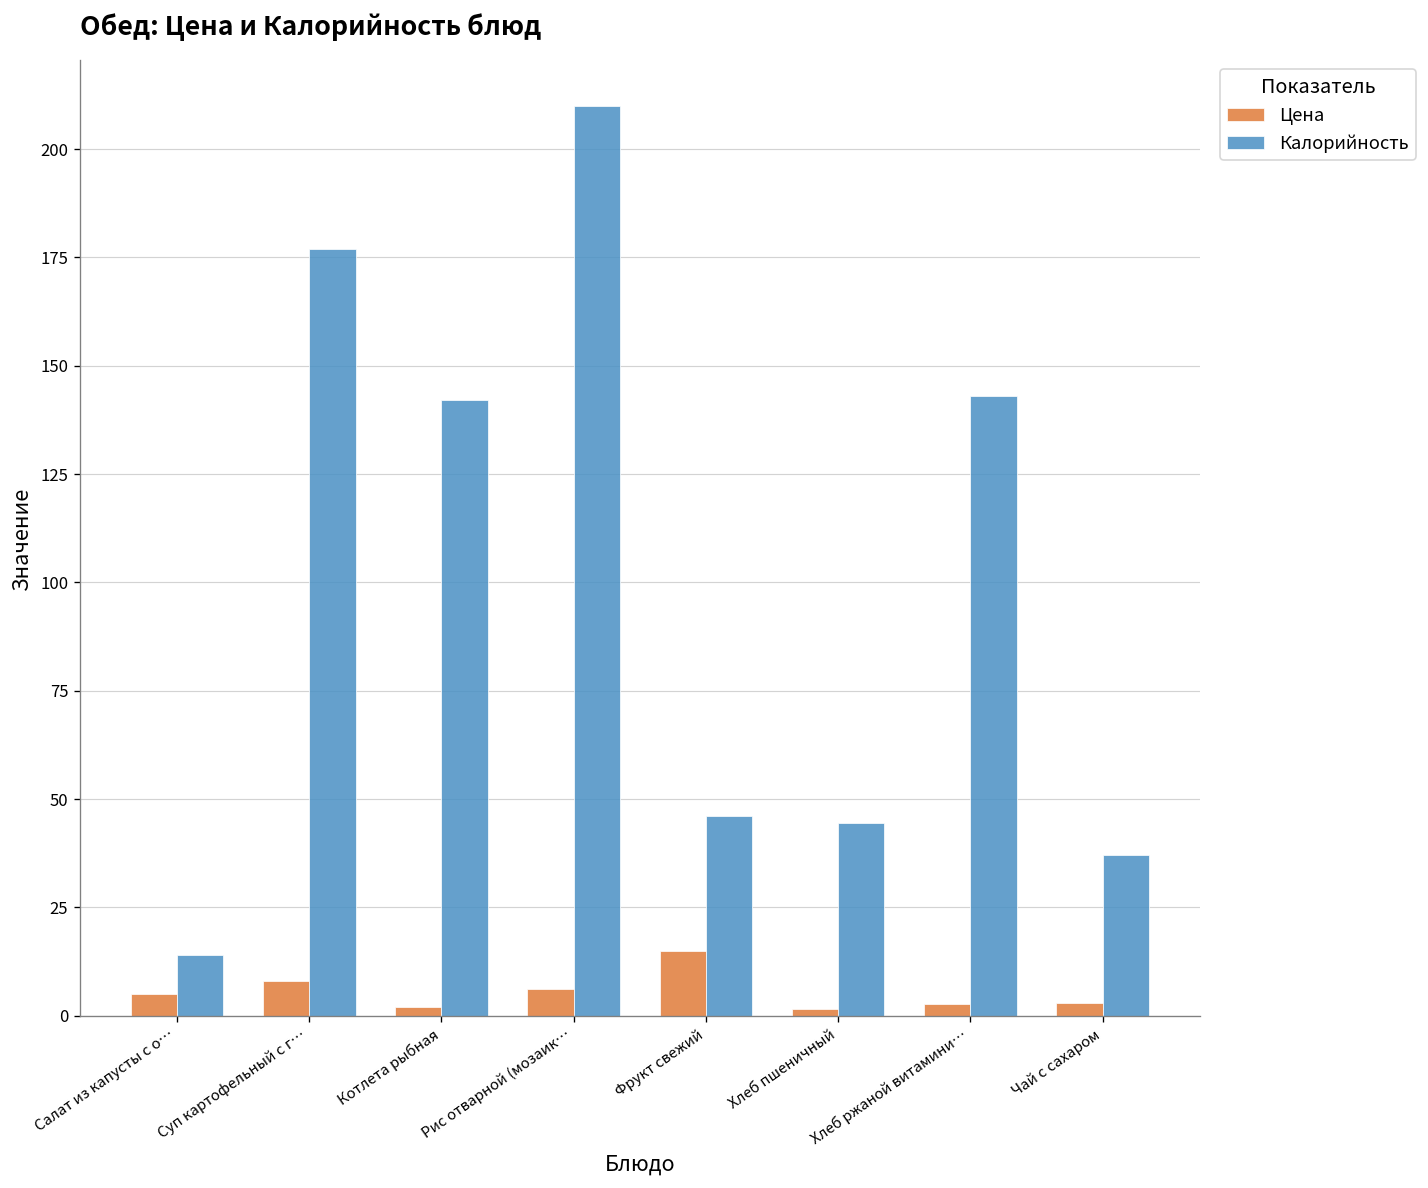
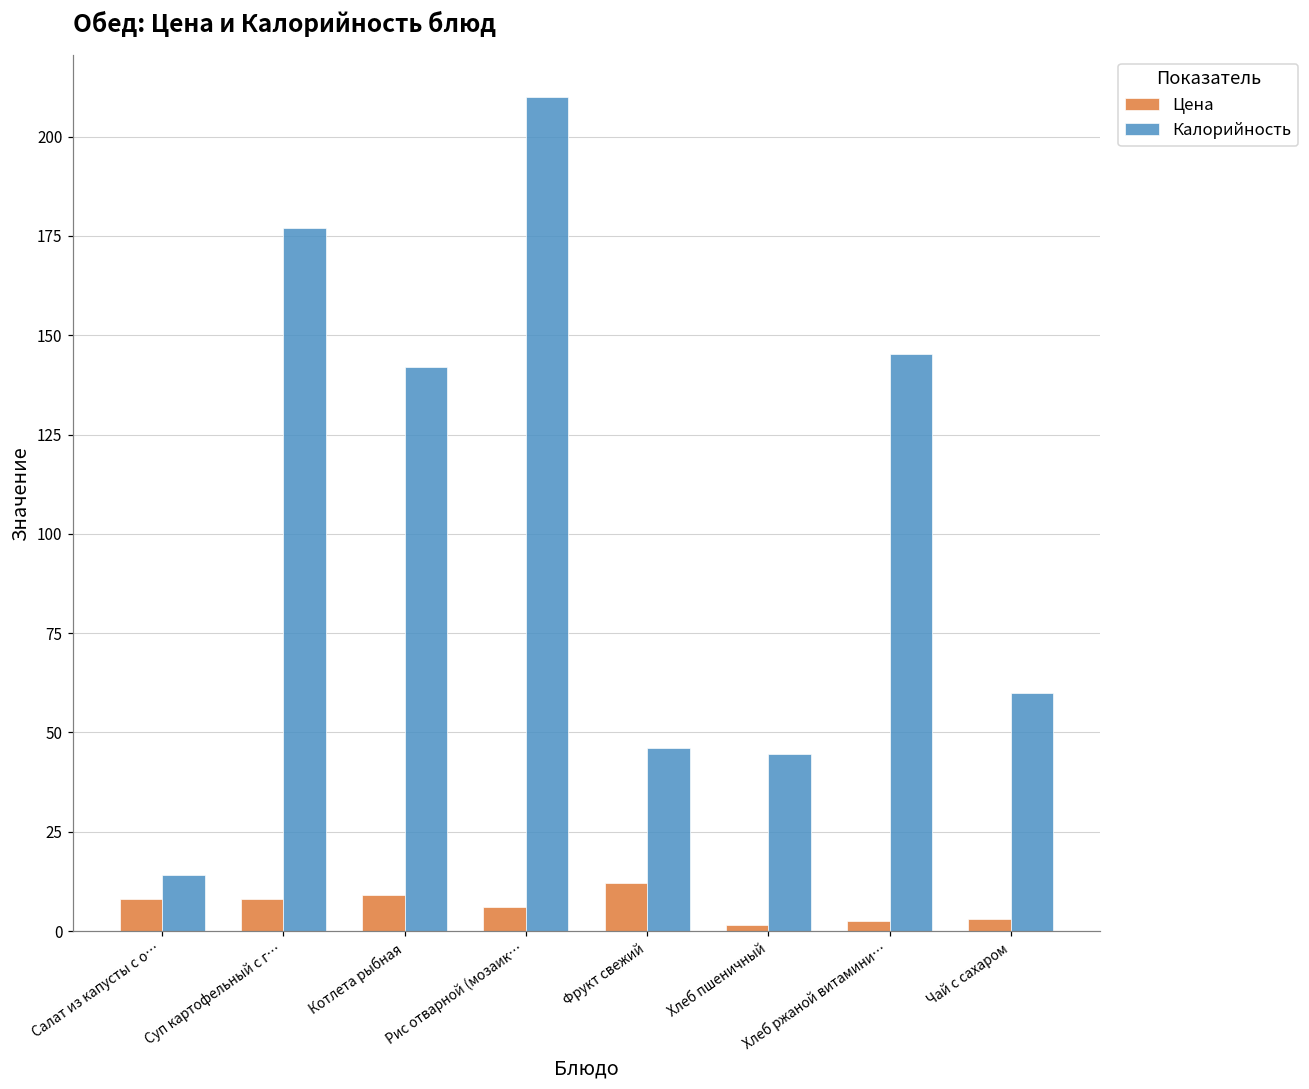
  {
    "Цена": {
-     "Салат из капусты с о…": 5,
+     "Салат из капусты с о…": 8,
      "Суп картофельный с г…": 8,
-     "Котлета рыбная": 2,
+     "Котлета рыбная": 9,
      "Рис отварной (мозаик…": 6,
-     "Фрукт свежий": 15,
+     "Фрукт свежий": 12,
      "Хлеб пшеничный": 2,
      "Хлеб ржаной витамини…": 3,
      "Чай с сахаром": 3
    },
    "Калорийность": {
      "Салат из капусты с о…": 14,
      "Суп картофельный с г…": 177,
      "Котлета рыбная": 142,
      "Рис отварной (мозаик…": 210,
      "Фрукт свежий": 46,
      "Хлеб пшеничный": 45,
-     "Хлеб ржаной витамини…": 143,
-     "Чай с сахаром": 37
+     "Хлеб ржаной витамини…": 145,
+     "Чай с сахаром": 60
    }
  }
